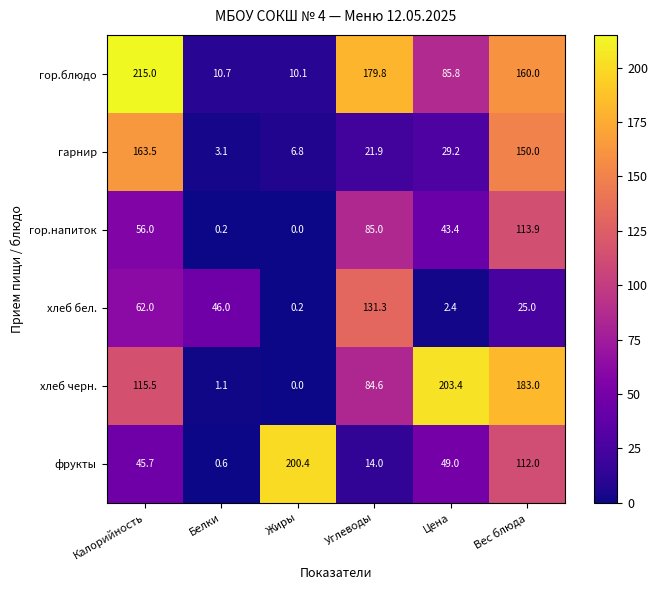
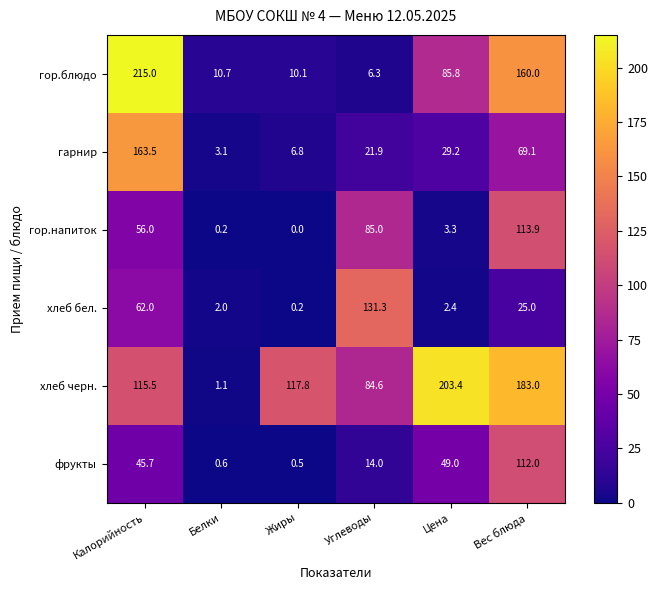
  {
    "гор.блюдо": {
      "Калорийность": 215.0,
      "Белки": 10.7,
      "Жиры": 10.1,
-     "Углеводы": 179.8,
+     "Углеводы": 6.3,
      "Цена": 85.8,
      "Вес блюда": 160.0
    },
    "гарнир": {
      "Калорийность": 163.5,
      "Белки": 3.1,
      "Жиры": 6.8,
      "Углеводы": 21.9,
      "Цена": 29.2,
-     "Вес блюда": 150.0
+     "Вес блюда": 69.1
    },
    "гор.напиток": {
      "Калорийность": 56.0,
      "Белки": 0.2,
      "Жиры": 0.0,
      "Углеводы": 85.0,
-     "Цена": 43.4,
+     "Цена": 3.3,
      "Вес блюда": 113.9
    },
    "хлеб бел.": {
      "Калорийность": 62.0,
-     "Белки": 46.0,
+     "Белки": 2.0,
      "Жиры": 0.2,
      "Углеводы": 131.3,
      "Цена": 2.4,
      "Вес блюда": 25.0
    },
    "хлеб черн.": {
      "Калорийность": 115.5,
      "Белки": 1.1,
-     "Жиры": 0.0,
+     "Жиры": 117.8,
      "Углеводы": 84.6,
      "Цена": 203.4,
      "Вес блюда": 183.0
    },
    "фрукты": {
      "Калорийность": 45.7,
      "Белки": 0.6,
-     "Жиры": 200.4,
+     "Жиры": 0.5,
      "Углеводы": 14.0,
      "Цена": 49.0,
      "Вес блюда": 112.0
    }
  }
